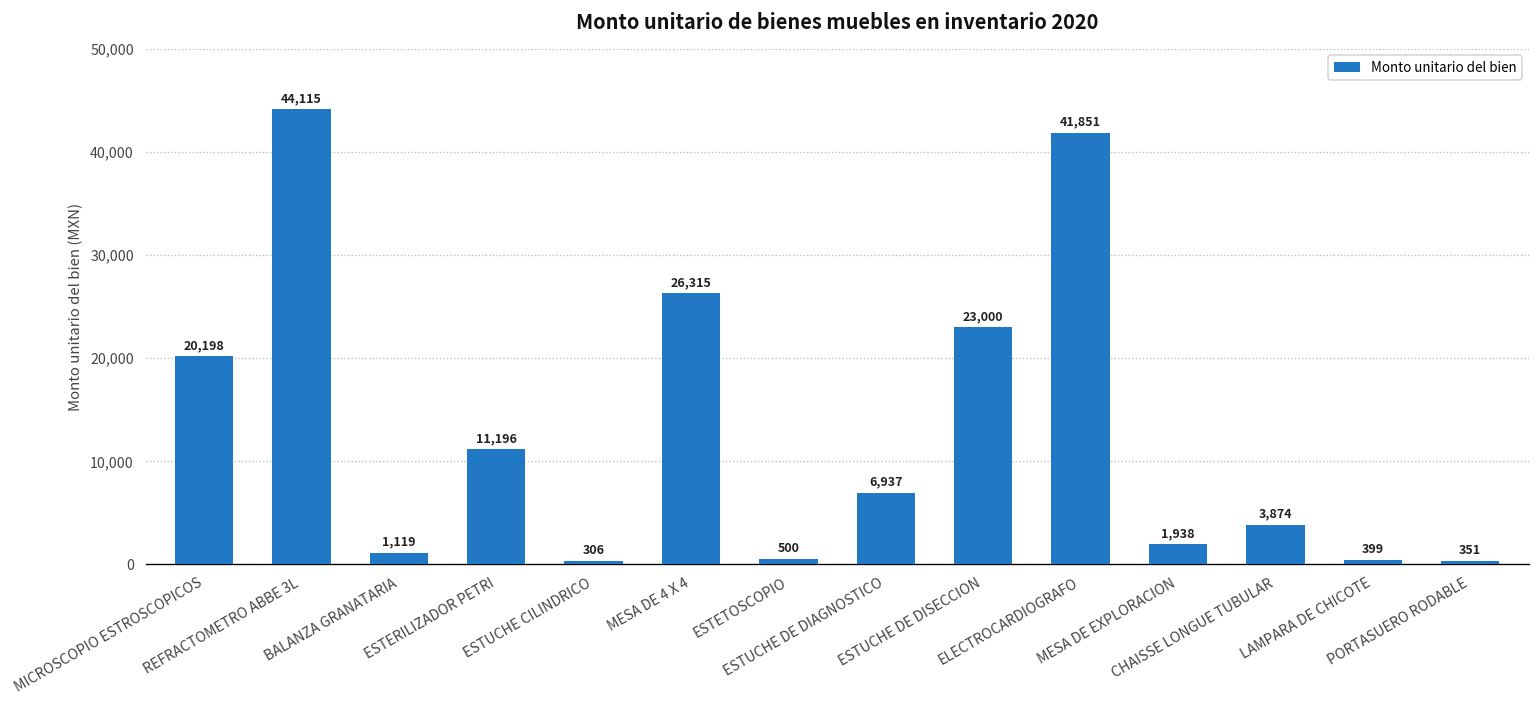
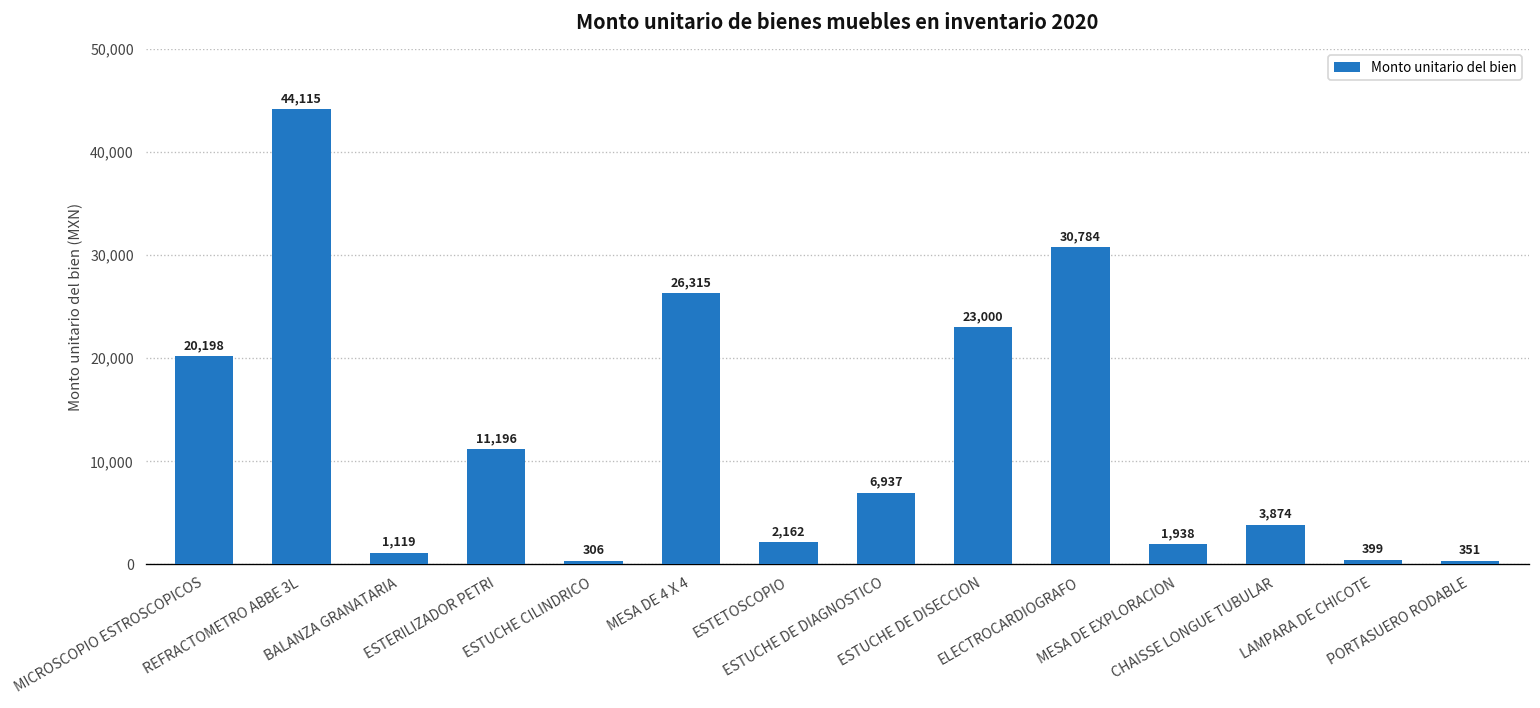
  {
    "MICROSCOPIO ESTROSCOPICOS": "20,198",
    "REFRACTOMETRO ABBE 3L": "44,115",
    "BALANZA GRANATARIA": "1,119",
    "ESTERILIZADOR PETRI": "11,196",
    "ESTUCHE CILINDRICO": "306",
    "MESA DE 4 X 4": "26,315",
-   "ESTETOSCOPIO": "500",
+   "ESTETOSCOPIO": "2,162",
    "ESTUCHE DE DIAGNOSTICO": "6,937",
    "ESTUCHE DE DISECCION": "23,000",
-   "ELECTROCARDIOGRAFO": "41,851",
+   "ELECTROCARDIOGRAFO": "30,784",
    "MESA DE EXPLORACION": "1,938",
    "CHAISSE LONGUE TUBULAR": "3,874",
    "LAMPARA DE CHICOTE": "399",
    "PORTASUERO RODABLE": "351"
  }
